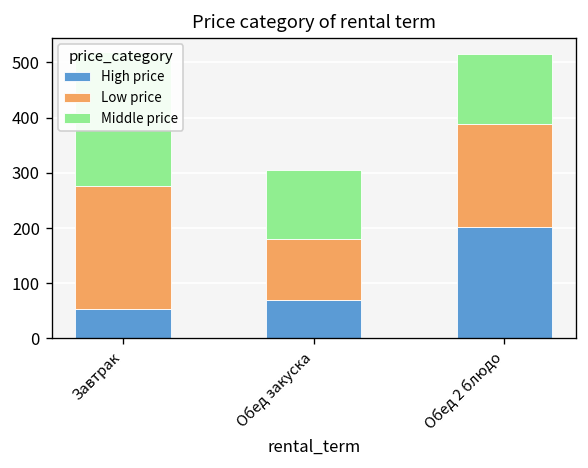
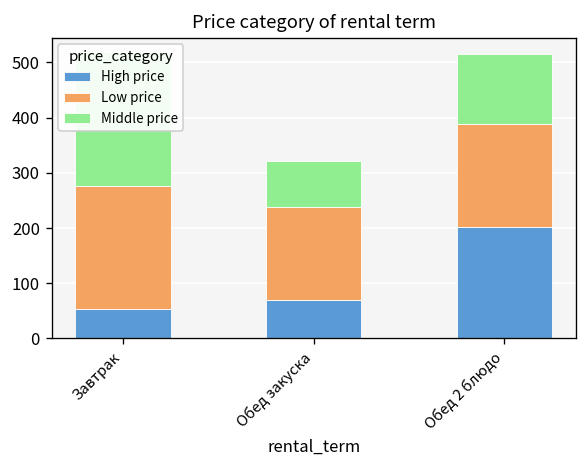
  {
    "High price": {
      "Завтрак": 50,
      "Обед закуска": 70,
      "Обед 2 блюдо": 200
    },
    "Low price": {
      "Завтрак": 220,
-     "Обед закуска": 110,
+     "Обед закуска": 170,
      "Обед 2 блюдо": 190
    },
    "Middle price": {
-     "Обед закуска": 130,
+     "Обед закуска": 80,
      "Обед 2 блюдо": 130
    }
  }
